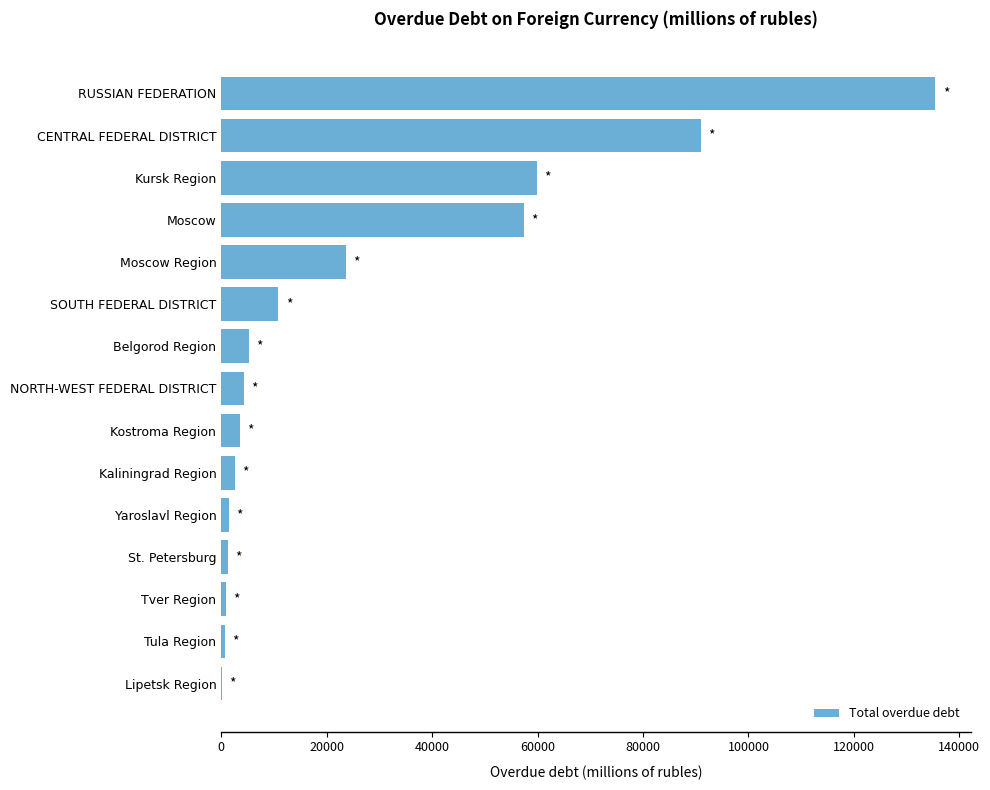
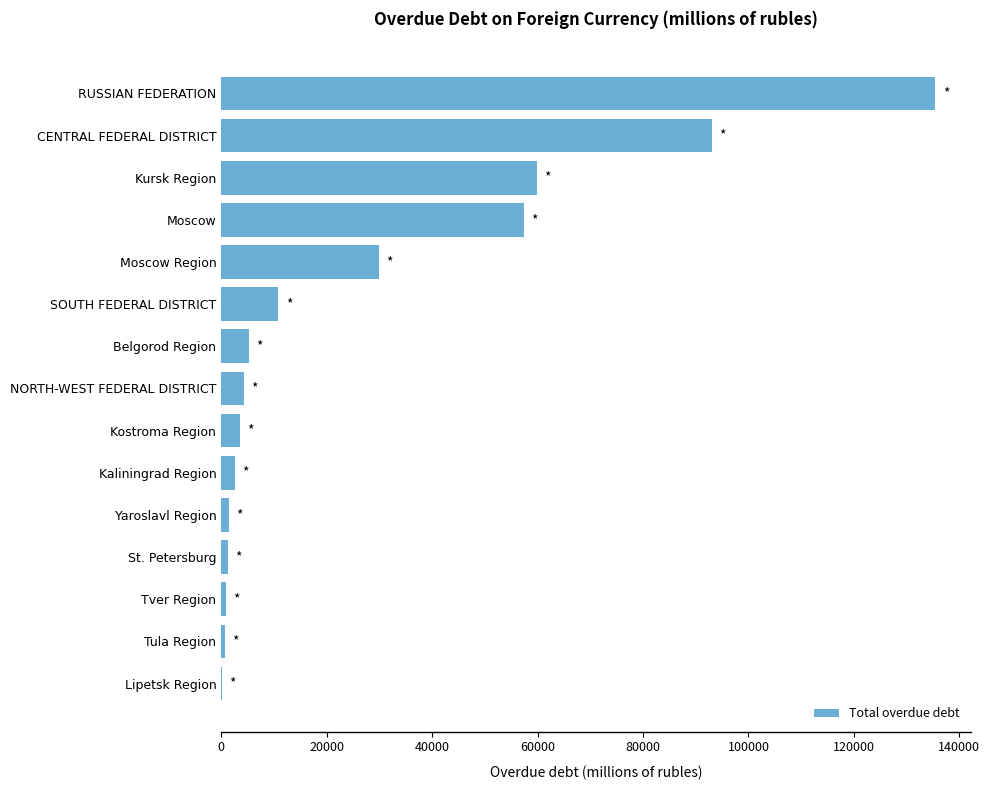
  {
    "RUSSIAN FEDERATION": 135000,
-   "CENTRAL FEDERAL DISTRICT": 91000,
+   "CENTRAL FEDERAL DISTRICT": 93000,
    "Kursk Region": 60000,
    "Moscow": 57000,
-   "Moscow Region": 24000,
+   "Moscow Region": 30000,
    "SOUTH FEDERAL DISTRICT": 11000,
    "Belgorod Region": 5000,
    "NORTH-WEST FEDERAL DISTRICT": 4000,
    "Kostroma Region": 3000,
    "Kaliningrad Region": 3000,
    "Yaroslavl Region": 1000,
    "St. Petersburg": 1000,
    "Tver Region": 1000,
    "Tula Region": 1000
  }
